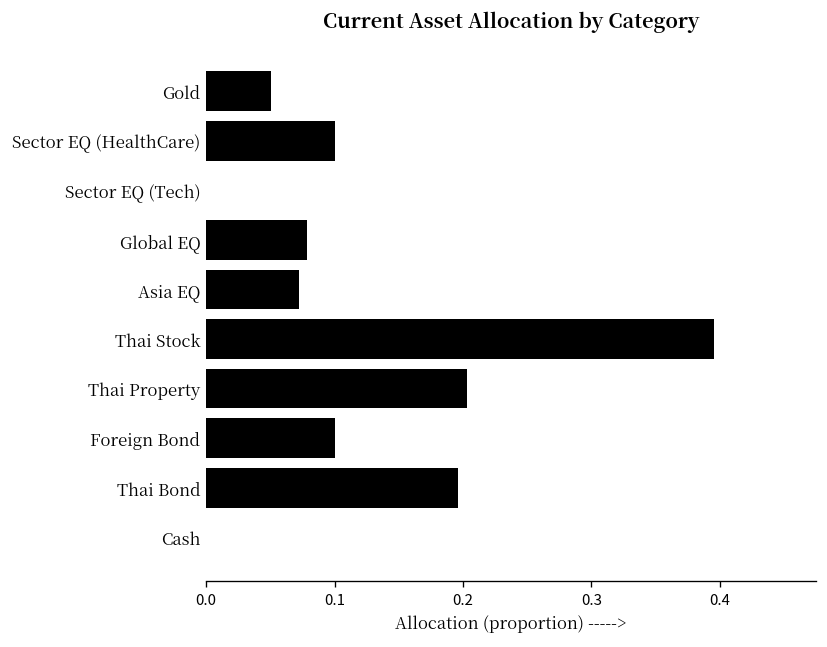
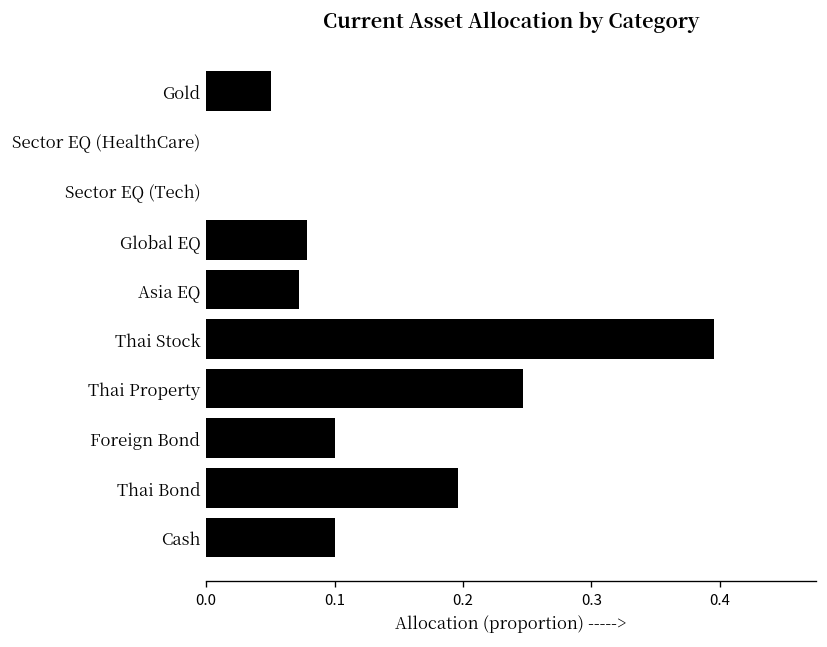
  {
    "Gold": 0.051,
-   "Sector EQ (HealthCare)": 0.1,
+   "Sector EQ (HealthCare)": 0.0,
    "Sector EQ (Tech)": 0.000,
    "Global EQ": 0.078,
    "Asia EQ": 0.073,
    "Thai Stock": 0.396,
-   "Thai Property": 0.203,
+   "Thai Property": 0.247,
    "Foreign Bond": 0.100,
    "Thai Bond": 0.196,
-   "Cash": 0.0
+   "Cash": 0.1
  }
